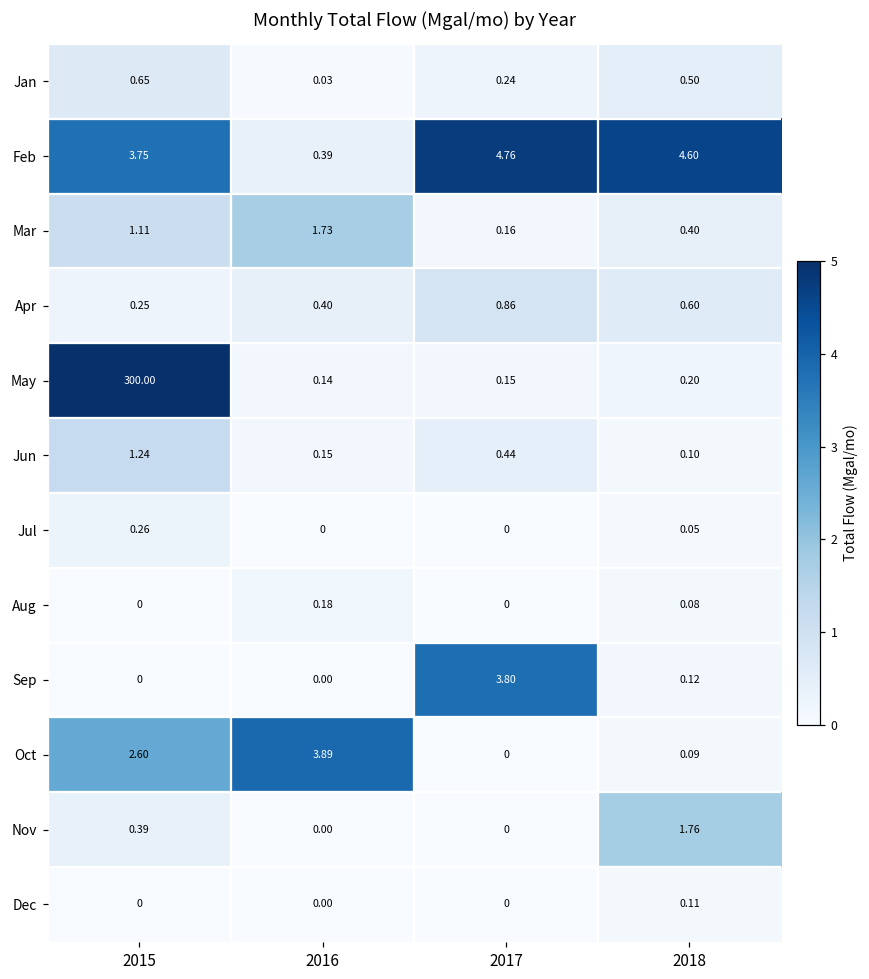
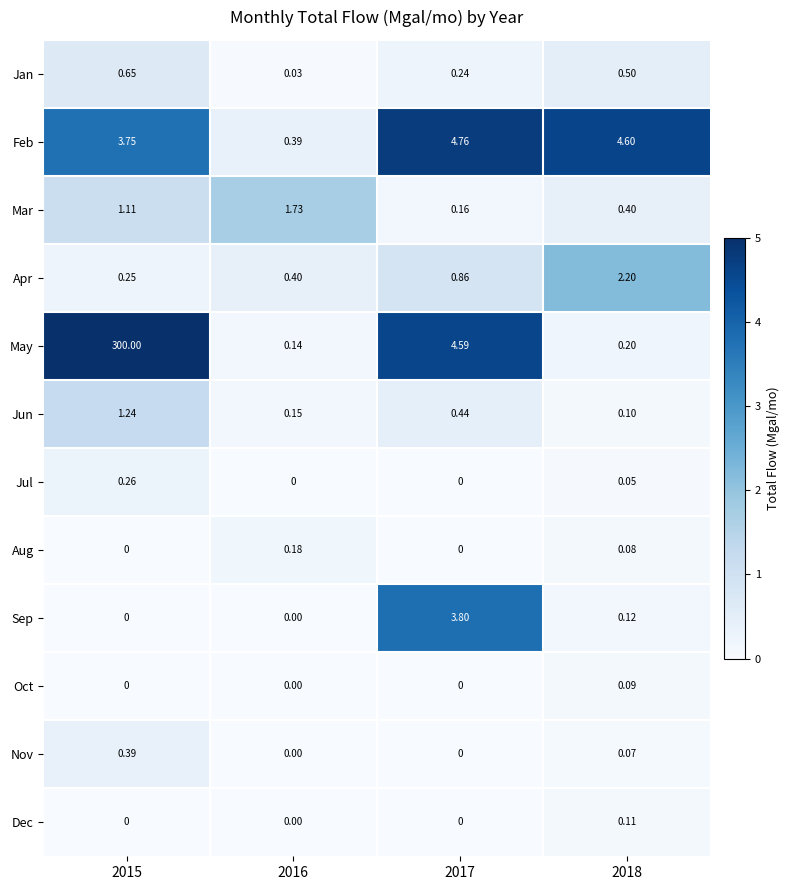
  {
    "Jan": {
      "2015": 0.65,
      "2016": 0.03,
      "2017": 0.24,
      "2018": 0.50
    },
    "Feb": {
      "2015": 3.75,
      "2016": 0.39,
      "2017": 4.76,
      "2018": 4.60
    },
    "Mar": {
      "2015": 1.11,
      "2016": 1.73,
      "2017": 0.16,
      "2018": 0.40
    },
    "Apr": {
      "2015": 0.25,
      "2016": 0.40,
      "2017": 0.86,
-     "2018": 0.60
+     "2018": 2.20
    },
    "May": {
      "2015": 300.00,
      "2016": 0.14,
-     "2017": 0.15,
+     "2017": 4.59,
      "2018": 0.20
    },
    "Jun": {
      "2015": 1.24,
      "2016": 0.15,
      "2017": 0.44,
      "2018": 0.10
    },
    "Jul": {
      "2015": 0.26,
      "2016": 0,
      "2017": 0,
      "2018": 0.05
    },
    "Aug": {
      "2015": 0,
      "2016": 0.18,
      "2017": 0,
      "2018": 0.08
    },
    "Sep": {
      "2015": 0,
      "2016": 0.00,
      "2017": 3.80,
      "2018": 0.12
    },
    "Oct": {
-     "2015": 2.60,
-     "2016": 3.89,
+     "2015": 0,
+     "2016": 0.00,
      "2017": 0,
      "2018": 0.09
    },
    "Nov": {
      "2015": 0.39,
      "2016": 0.00,
      "2017": 0,
-     "2018": 1.76
+     "2018": 0.07
    },
    "Dec": {
      "2015": 0,
      "2016": 0.00,
      "2017": 0,
      "2018": 0.11
    }
  }
